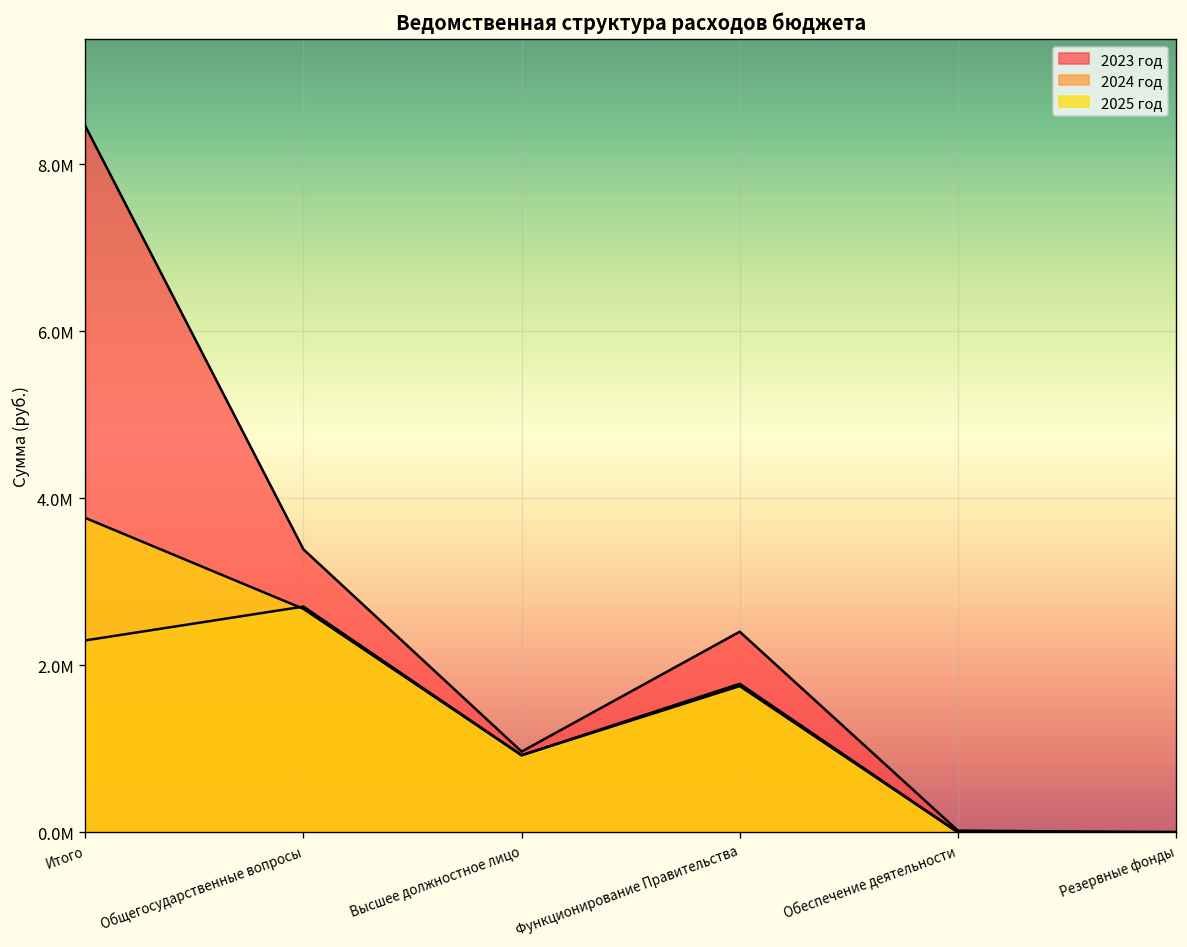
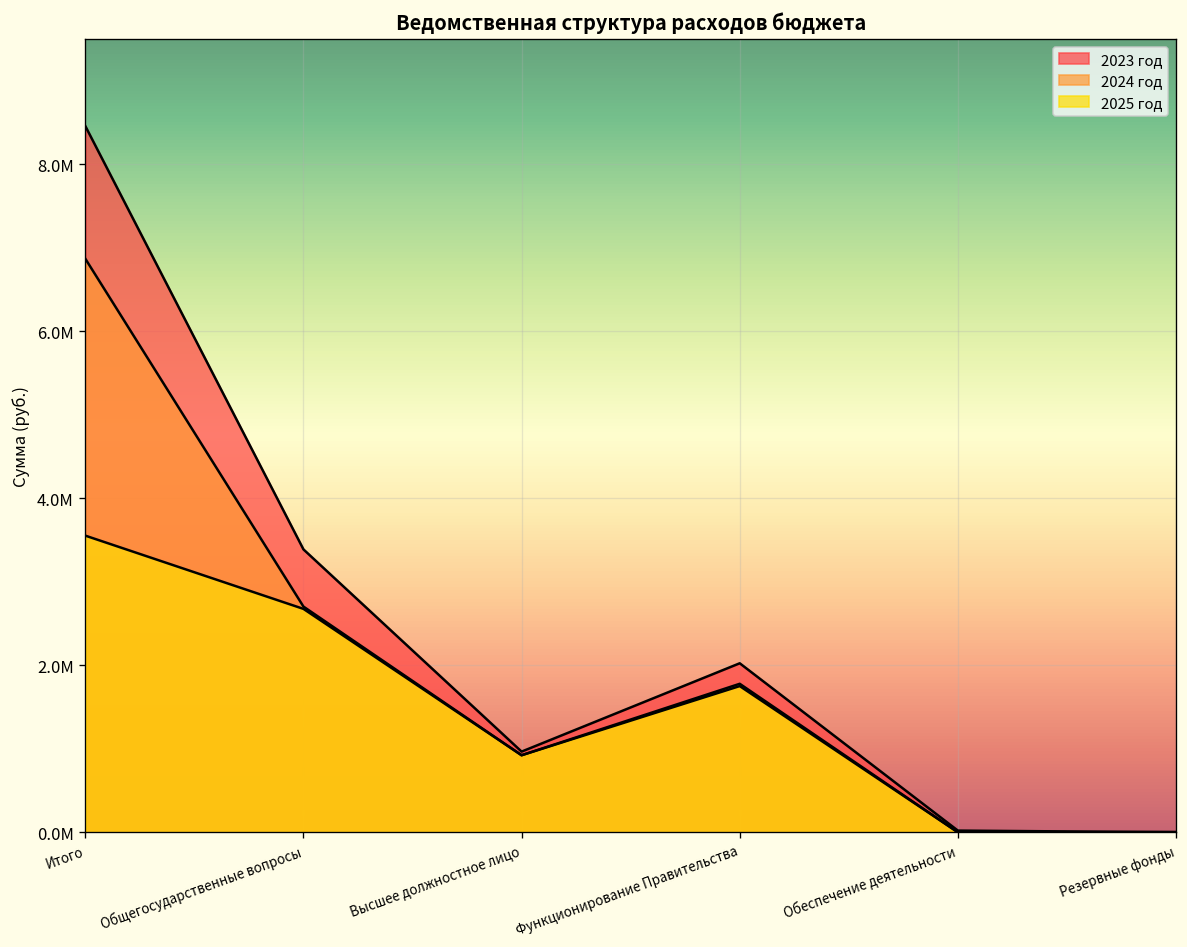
  {
    "2023 год": {
      "Итого": 8500000,
      "Общегосударственные вопросы": 3400000,
      "Высшее должностное лицо": 1000000,
-     "Функционирование Правительства": 2400000
+     "Функционирование Правительства": 2000000
    },
    "2024 год": {
-     "Итого": 2300000
+     "Итого": 6900000
    },
    "2025 год": {
-     "Итого": 3800000
+     "Итого": 3600000
    }
  }
